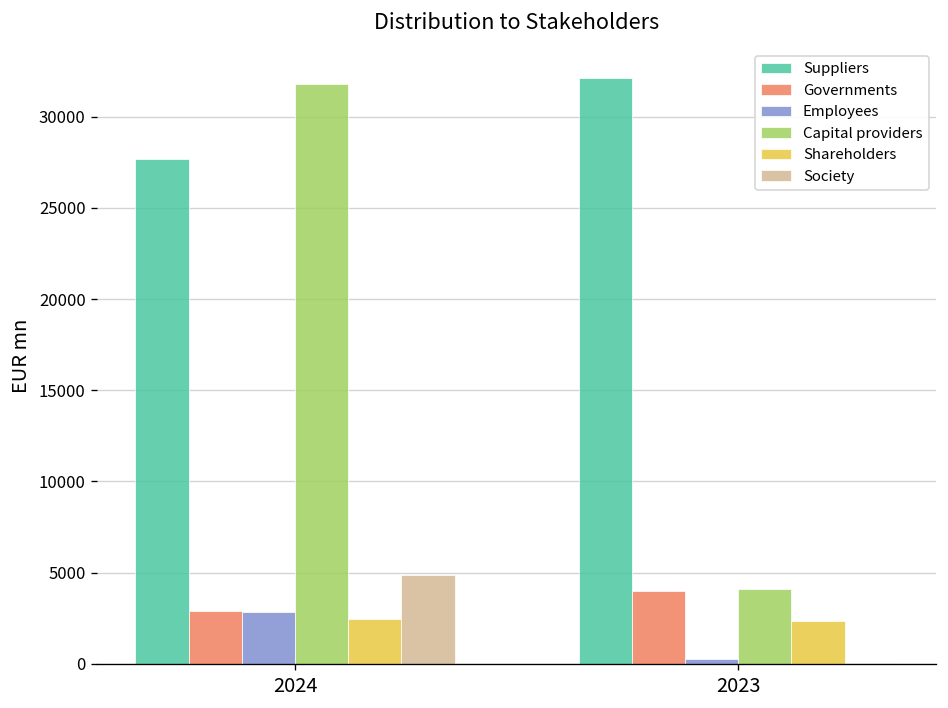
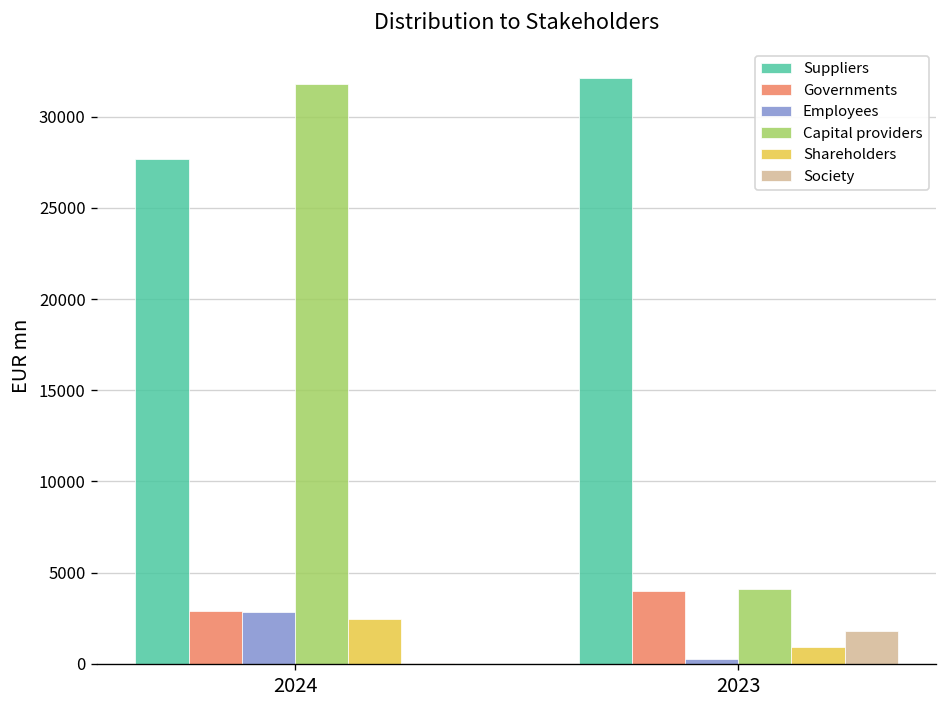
  {
    "Suppliers": {
      "2024": 27700,
      "2023": 32100
    },
    "Governments": {
      "2024": 2900,
      "2023": 4000
    },
    "Employees": {
      "2024": 2800,
      "2023": 300
    },
    "Capital providers": {
      "2024": 31800,
      "2023": 4100
    },
    "Shareholders": {
      "2024": 2500,
-     "2023": 2300
+     "2023": 900
    },
    "Society": {
-     "2024": 4900,
-     "2023": 0
+     "2024": 0,
+     "2023": 1800
    }
  }
